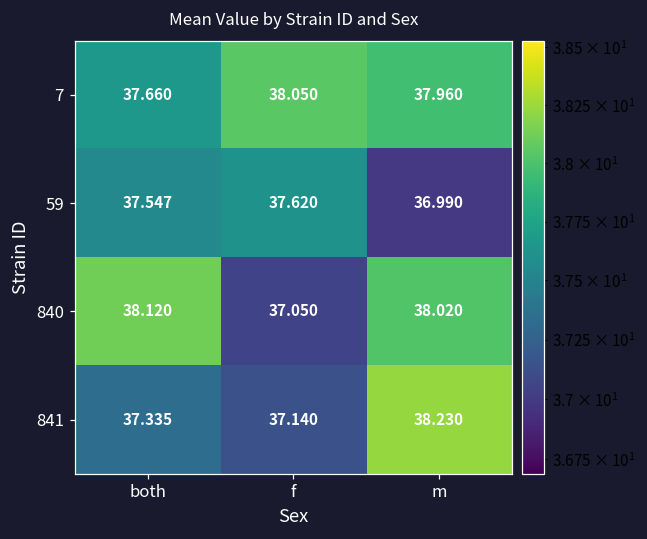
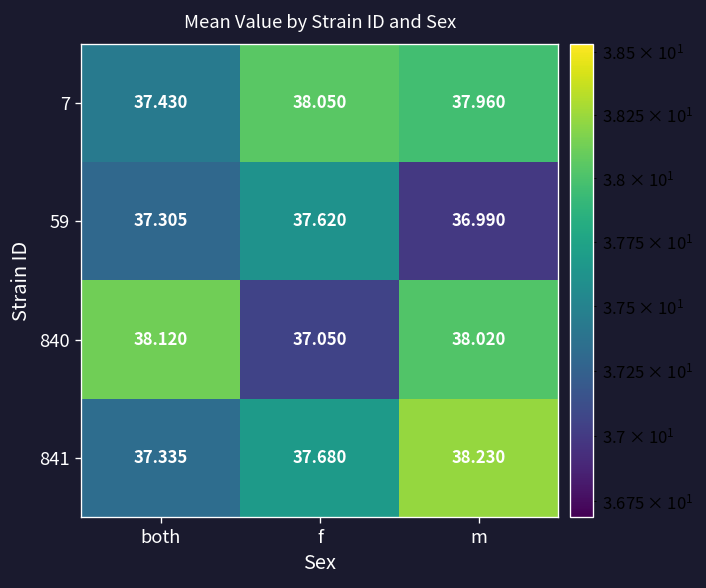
  {
    "7": {
-     "both": 37.660,
+     "both": 37.430,
      "f": 38.050,
      "m": 37.960
    },
    "59": {
-     "both": 37.547,
+     "both": 37.305,
      "f": 37.620,
      "m": 36.990
    },
    "840": {
      "both": 38.120,
      "f": 37.050,
      "m": 38.020
    },
    "841": {
      "both": 37.335,
-     "f": 37.140,
+     "f": 37.680,
      "m": 38.230
    }
  }
